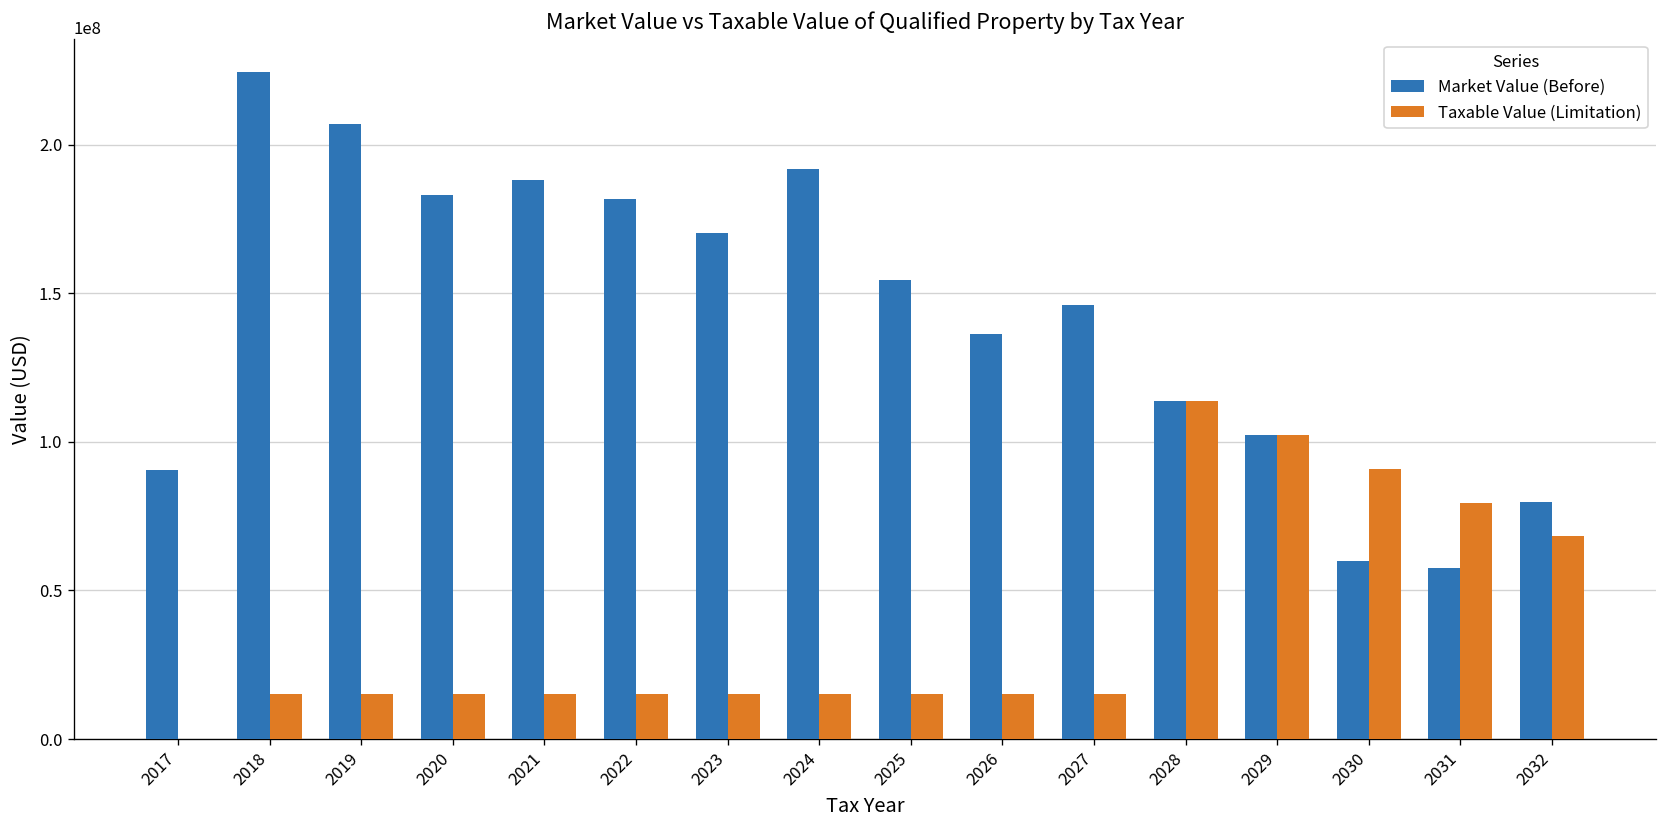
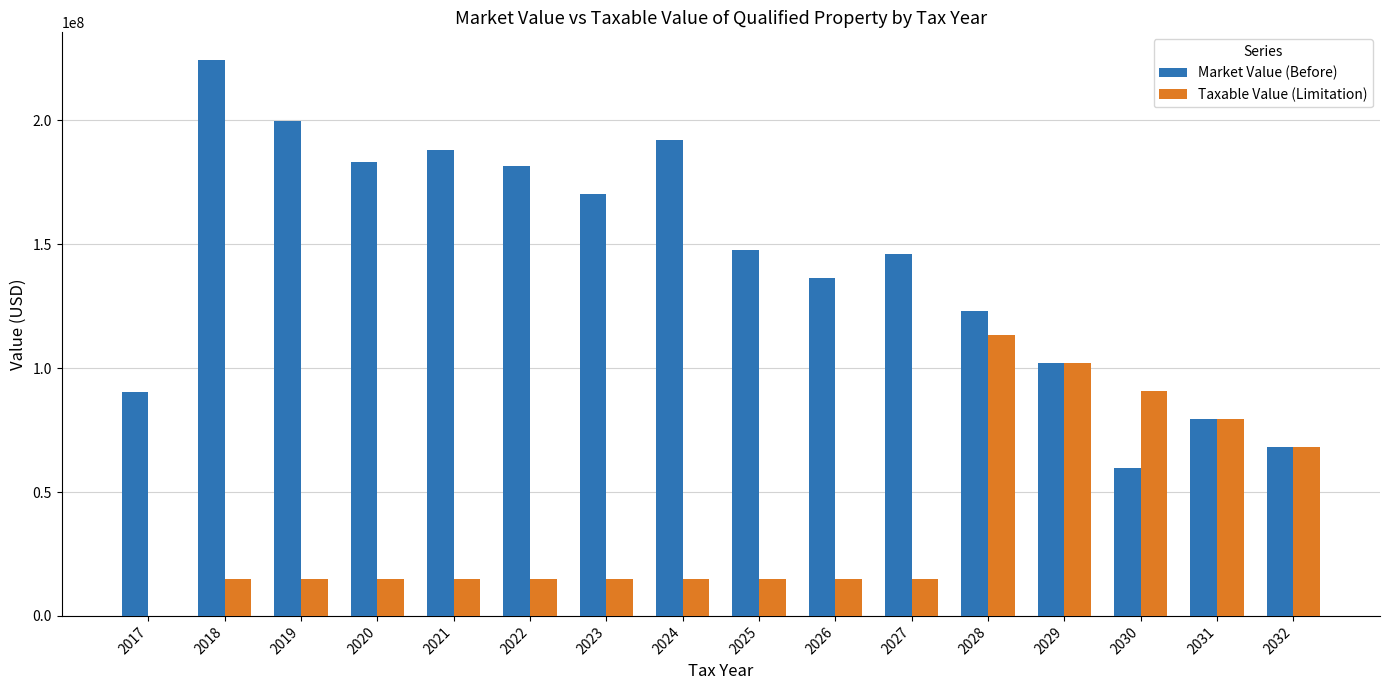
  {
    "Market Value (Before)": {
      "2017": 91000000,
      "2018": 224000000,
-     "2019": 207000000,
+     "2019": 200000000,
      "2020": 183000000,
      "2021": 188000000,
      "2022": 182000000,
      "2023": 170000000,
      "2024": 192000000,
-     "2025": 154000000,
+     "2025": 148000000,
      "2026": 136000000,
      "2027": 146000000,
-     "2028": 114000000,
+     "2028": 123000000,
      "2029": 102000000,
      "2030": 60000000,
-     "2031": 58000000,
-     "2032": 80000000
+     "2031": 80000000,
+     "2032": 68000000
    },
    "Taxable Value (Limitation)": {
      "2017": 0,
      "2018": 15000000,
      "2019": 15000000,
      "2020": 15000000,
      "2021": 15000000,
      "2022": 15000000,
      "2023": 15000000,
      "2024": 15000000,
      "2025": 15000000,
      "2026": 15000000,
      "2027": 15000000,
      "2028": 114000000,
      "2029": 102000000,
      "2030": 91000000,
      "2031": 80000000,
      "2032": 68000000
    }
  }
